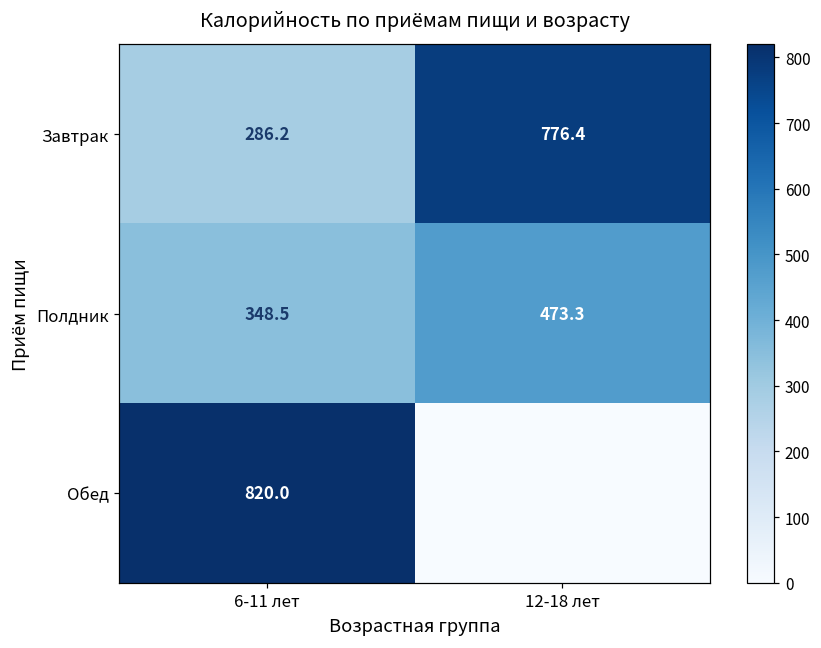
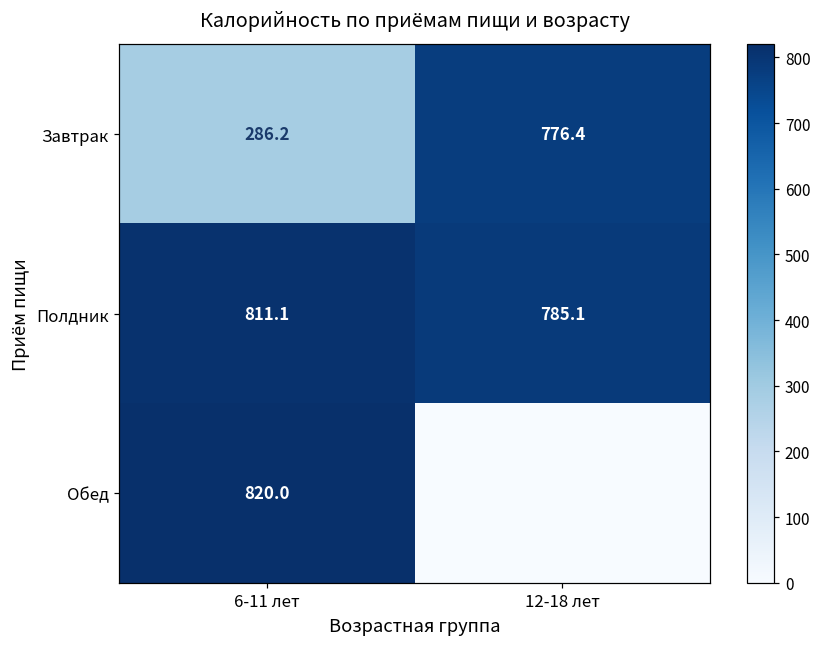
  {
    "Завтрак": {
      "6-11 лет": 286.2,
      "12-18 лет": 776.4
    },
    "Полдник": {
-     "6-11 лет": 348.5,
-     "12-18 лет": 473.3
+     "6-11 лет": 811.1,
+     "12-18 лет": 785.1
    },
    "Обед": {
      "6-11 лет": 820.0
    }
  }
